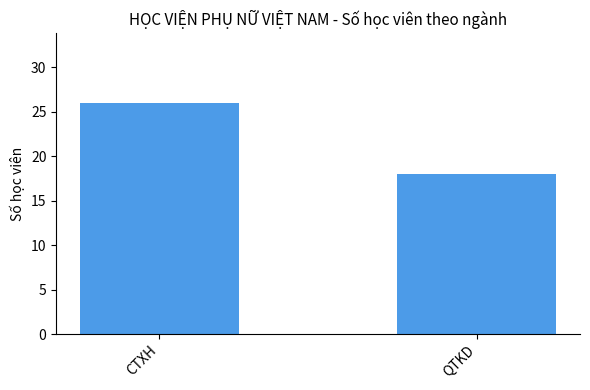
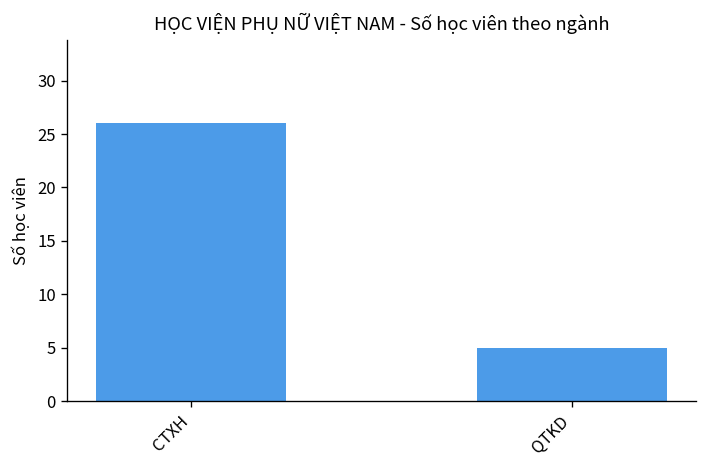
  {
    "CTXH": 26,
-   "QTKD": 18
+   "QTKD": 5
  }
